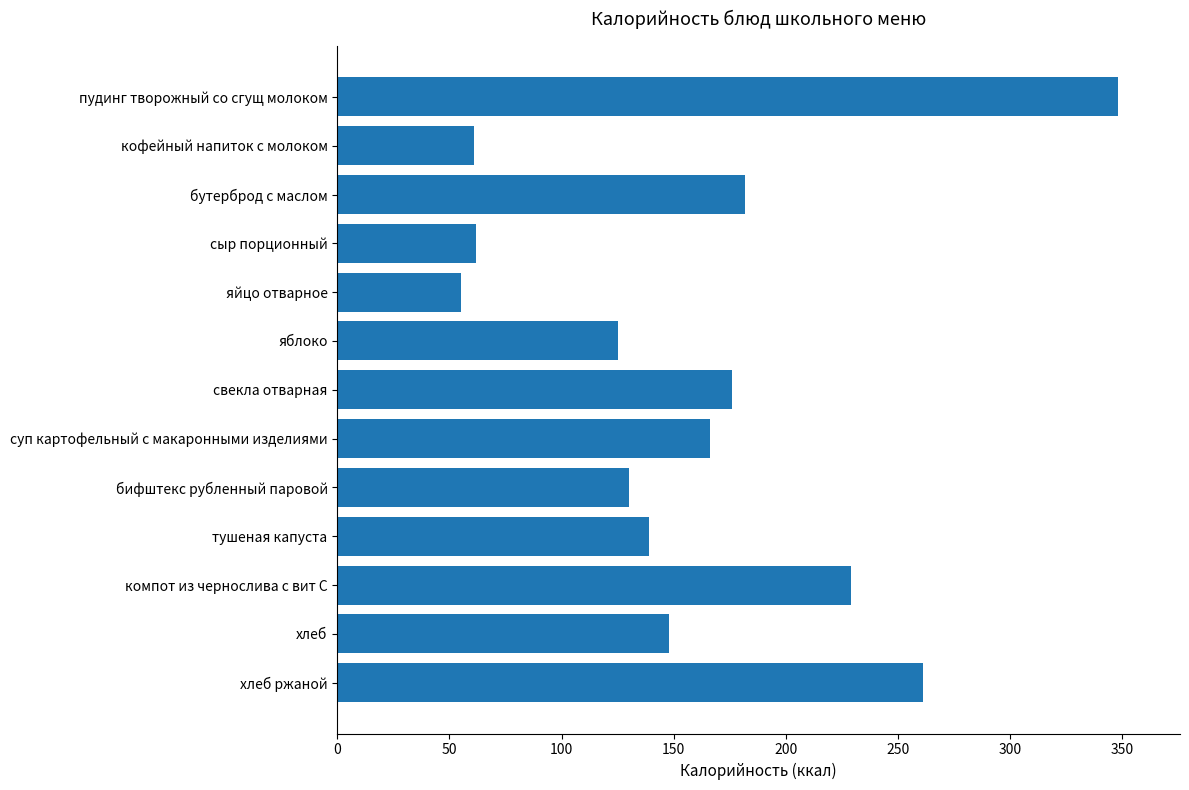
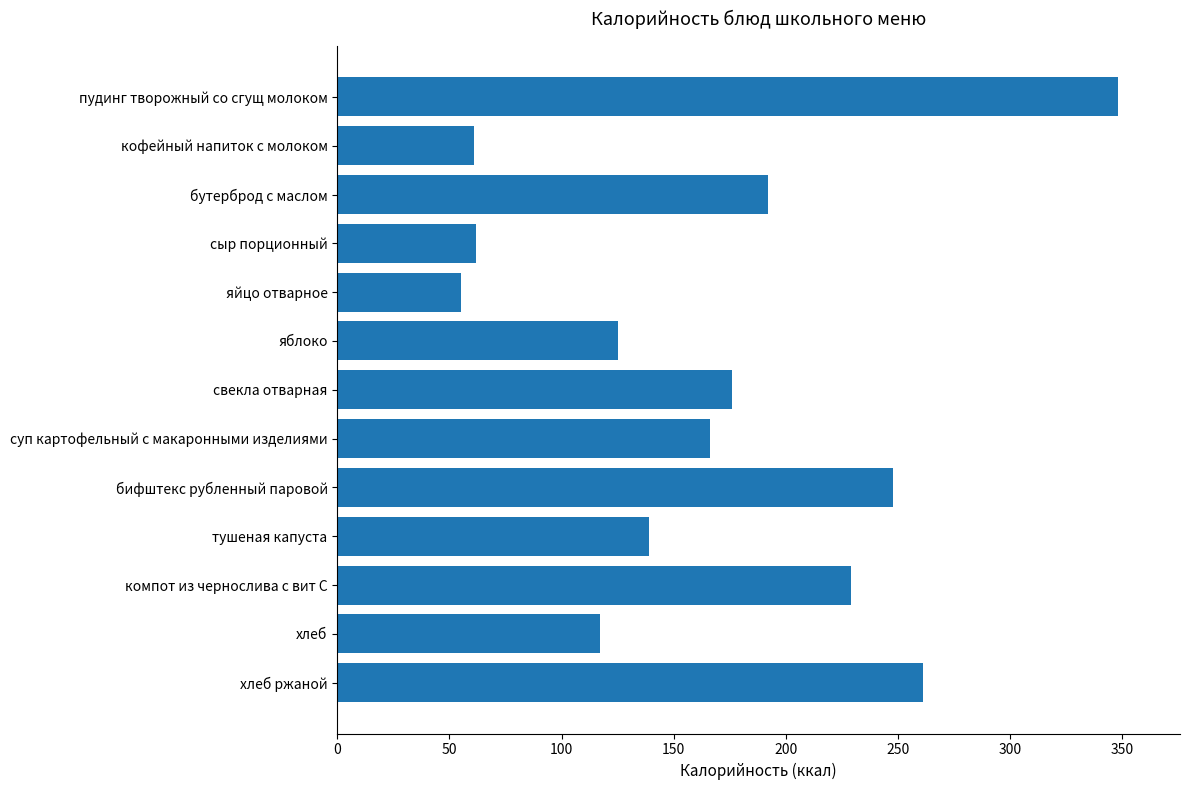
  {
    "пудинг творожный со сгущ молоком": 348,
    "кофейный напиток с молоком": 61,
-   "бутерброд с маслом": 182,
+   "бутерброд с маслом": 192,
    "сыр порционный": 62,
    "яйцо отварное": 55,
    "яблоко": 125,
    "свекла отварная": 176,
    "суп картофельный с макаронными изделиями": 166,
-   "бифштекс рубленный паровой": 130,
+   "бифштекс рубленный паровой": 248,
    "тушеная капуста": 139,
    "компот из чернослива с вит С": 229,
-   "хлеб": 148,
+   "хлеб": 117,
    "хлеб ржаной": 261
  }
